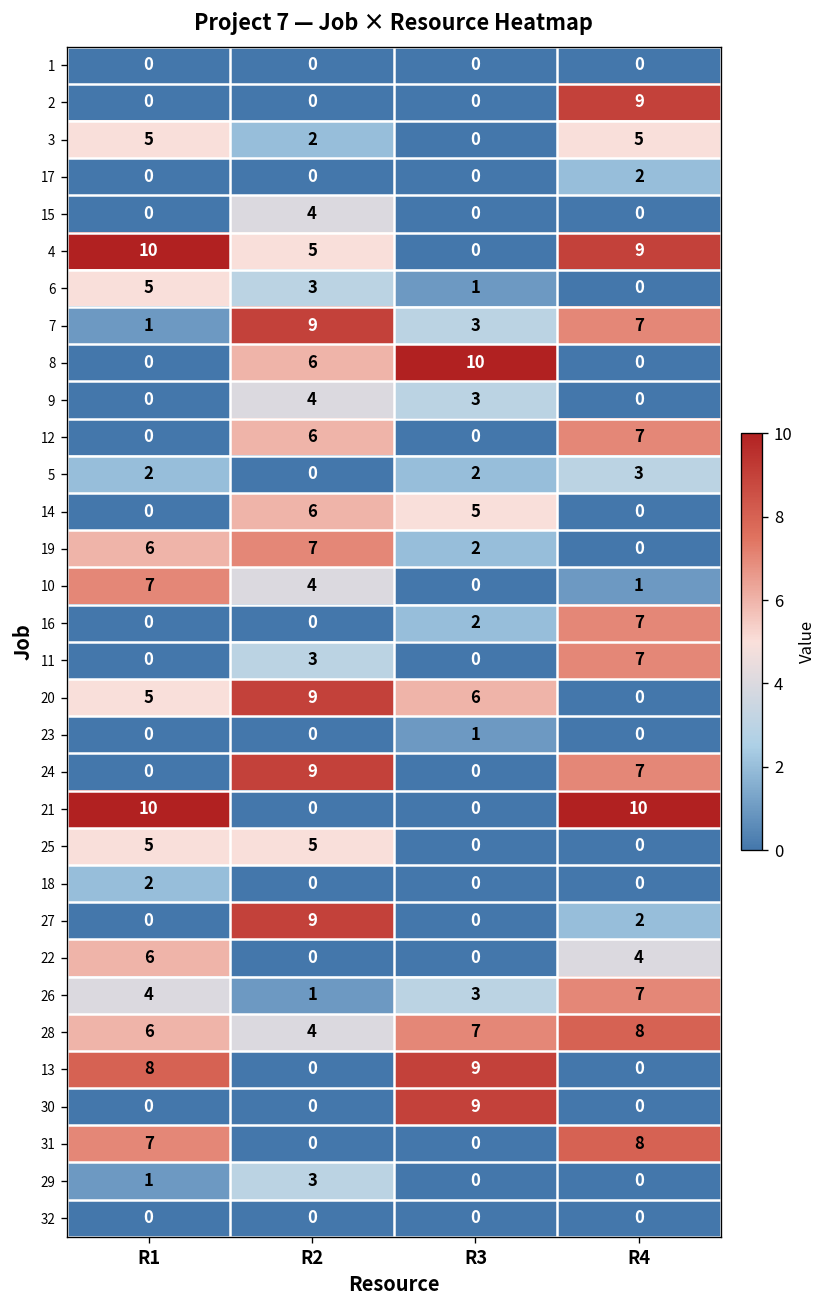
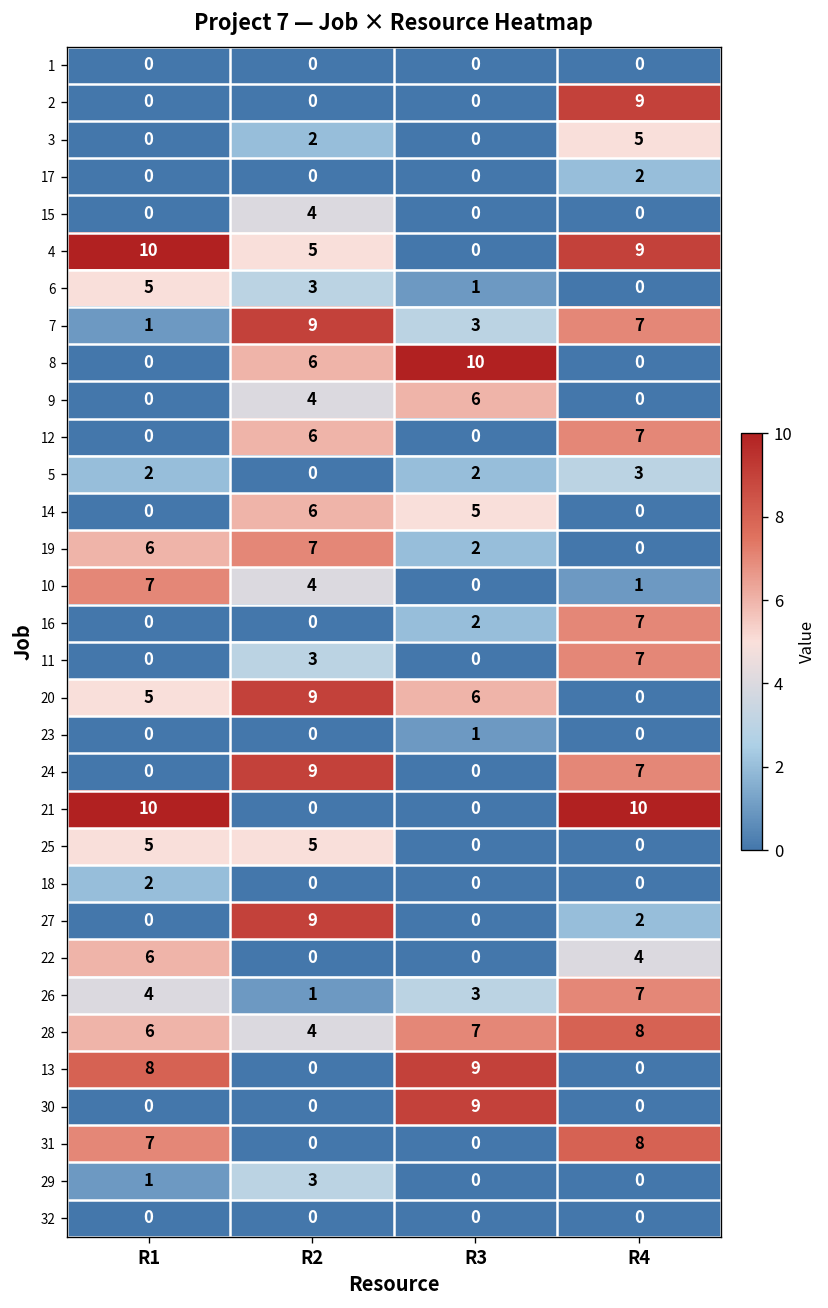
  {
    "1": {
      "R1": 0,
      "R2": 0,
      "R3": 0,
      "R4": 0
    },
    "2": {
      "R1": 0,
      "R2": 0,
      "R3": 0,
      "R4": 9
    },
    "3": {
-     "R1": 5,
+     "R1": 0,
      "R2": 2,
      "R3": 0,
      "R4": 5
    },
    "17": {
      "R1": 0,
      "R2": 0,
      "R3": 0,
      "R4": 2
    },
    "15": {
      "R1": 0,
      "R2": 4,
      "R3": 0,
      "R4": 0
    },
    "4": {
      "R1": 10,
      "R2": 5,
      "R3": 0,
      "R4": 9
    },
    "6": {
      "R1": 5,
      "R2": 3,
      "R3": 1,
      "R4": 0
    },
    "7": {
      "R1": 1,
      "R2": 9,
      "R3": 3,
      "R4": 7
    },
    "8": {
      "R1": 0,
      "R2": 6,
      "R3": 10,
      "R4": 0
    },
    "9": {
      "R1": 0,
      "R2": 4,
-     "R3": 3,
+     "R3": 6,
      "R4": 0
    },
    "12": {
      "R1": 0,
      "R2": 6,
      "R3": 0,
      "R4": 7
    },
    "5": {
      "R1": 2,
      "R2": 0,
      "R3": 2,
      "R4": 3
    },
    "14": {
      "R1": 0,
      "R2": 6,
      "R3": 5,
      "R4": 0
    },
    "19": {
      "R1": 6,
      "R2": 7,
      "R3": 2,
      "R4": 0
    },
    "10": {
      "R1": 7,
      "R2": 4,
      "R3": 0,
      "R4": 1
    },
    "16": {
      "R1": 0,
      "R2": 0,
      "R3": 2,
      "R4": 7
    },
    "11": {
      "R1": 0,
      "R2": 3,
      "R3": 0,
      "R4": 7
    },
    "20": {
      "R1": 5,
      "R2": 9,
      "R3": 6,
      "R4": 0
    },
    "23": {
      "R1": 0,
      "R2": 0,
      "R3": 1,
      "R4": 0
    },
    "24": {
      "R1": 0,
      "R2": 9,
      "R3": 0,
      "R4": 7
    },
    "21": {
      "R1": 10,
      "R2": 0,
      "R3": 0,
      "R4": 10
    },
    "25": {
      "R1": 5,
      "R2": 5,
      "R3": 0,
      "R4": 0
    },
    "18": {
      "R1": 2,
      "R2": 0,
      "R3": 0,
      "R4": 0
    },
    "27": {
      "R1": 0,
      "R2": 9,
      "R3": 0,
      "R4": 2
    },
    "22": {
      "R1": 6,
      "R2": 0,
      "R3": 0,
      "R4": 4
    },
    "26": {
      "R1": 4,
      "R2": 1,
      "R3": 3,
      "R4": 7
    },
    "28": {
      "R1": 6,
      "R2": 4,
      "R3": 7,
      "R4": 8
    },
    "13": {
      "R1": 8,
      "R2": 0,
      "R3": 9,
      "R4": 0
    },
    "30": {
      "R1": 0,
      "R2": 0,
      "R3": 9,
      "R4": 0
    },
    "31": {
      "R1": 7,
      "R2": 0,
      "R3": 0,
      "R4": 8
    },
    "29": {
      "R1": 1,
      "R2": 3,
      "R3": 0,
      "R4": 0
    },
    "32": {
      "R1": 0,
      "R2": 0,
      "R3": 0,
      "R4": 0
    }
  }
